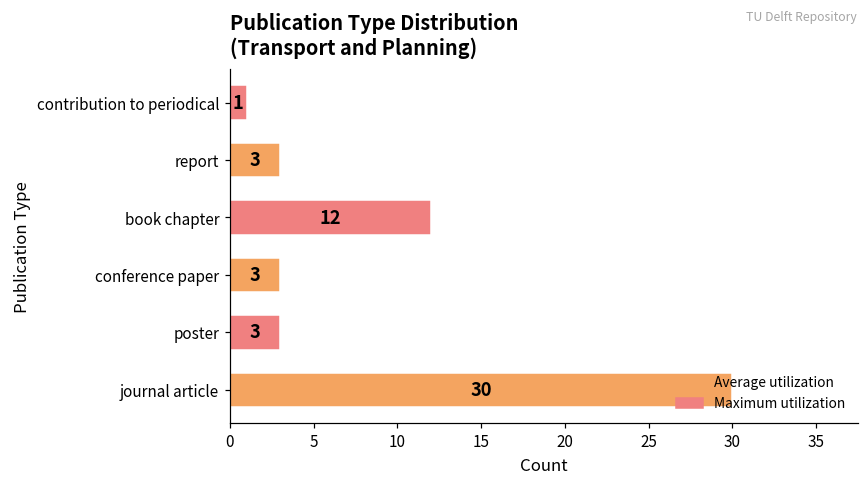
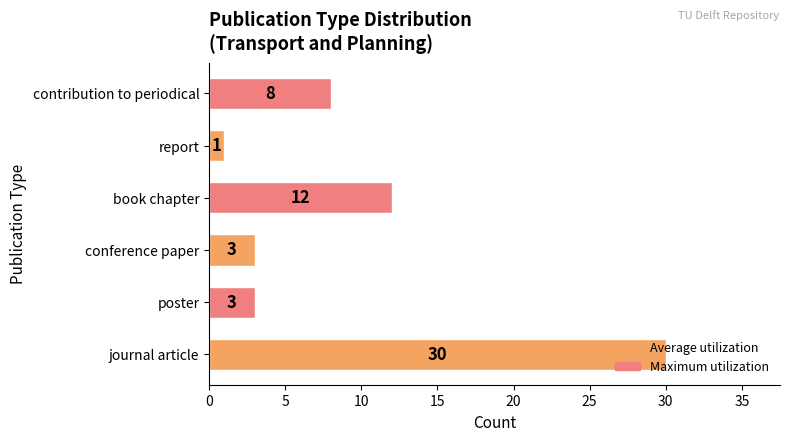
  {
-   "contribution to periodical": 1,
-   "report": 3,
+   "contribution to periodical": 8,
+   "report": 1,
    "book chapter": 12,
    "conference paper": 3,
    "poster": 3,
    "journal article": 30
  }
